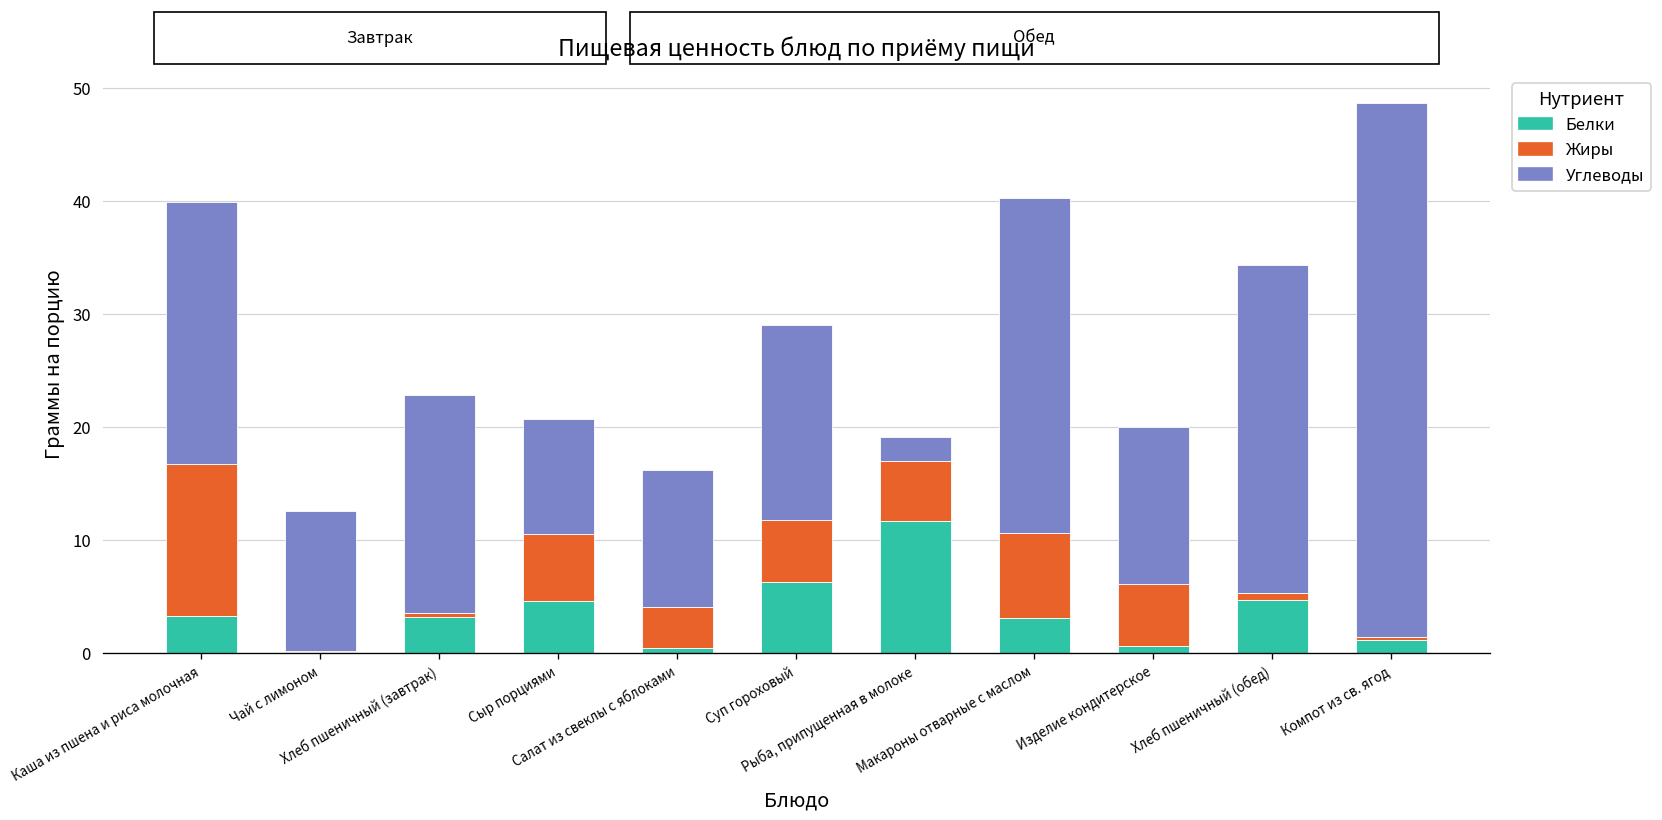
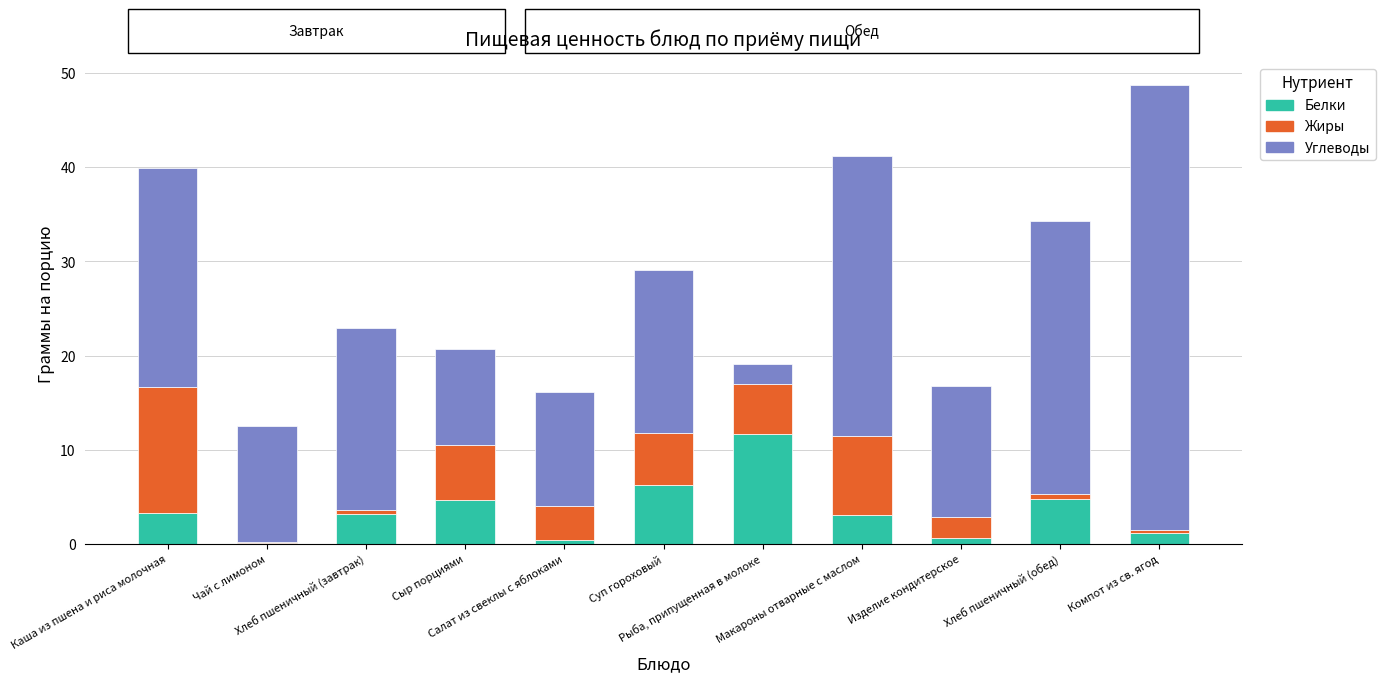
  {
    "Белки": {
      "Каша из пшена и риса молочная": 3,
      "Хлеб пшеничный (завтрак)": 3,
      "Сыр порциями": 5,
      "Салат из свеклы с яблоками": 0,
      "Суп гороховый": 6,
      "Рыба, припущенная в молоке": 12,
      "Макароны отварные с маслом": 3,
      "Изделие кондитерское": 1,
      "Хлеб пшеничный (обед)": 5,
      "Компот из св. ягод": 1
    },
    "Жиры": {
      "Каша из пшена и риса молочная": 13,
      "Хлеб пшеничный (завтрак)": 0,
      "Сыр порциями": 6,
      "Салат из свеклы с яблоками": 4,
      "Суп гороховый": 6,
      "Рыба, припущенная в молоке": 5,
-     "Макароны отварные с маслом": 7.5,
-     "Изделие кондитерское": 5,
+     "Макароны отварные с маслом": 8.4,
+     "Изделие кондитерское": 2,
      "Хлеб пшеничный (обед)": 1,
      "Компот из св. ягод": 0
    },
    "Углеводы": {
      "Каша из пшена и риса молочная": 23,
      "Чай с лимоном": 12,
      "Хлеб пшеничный (завтрак)": 19,
      "Сыр порциями": 10,
      "Салат из свеклы с яблоками": 12,
      "Суп гороховый": 17,
      "Рыба, припущенная в молоке": 2,
      "Макароны отварные с маслом": 30,
      "Изделие кондитерское": 14,
      "Хлеб пшеничный (обед)": 29,
      "Компот из св. ягод": 47
    }
  }
